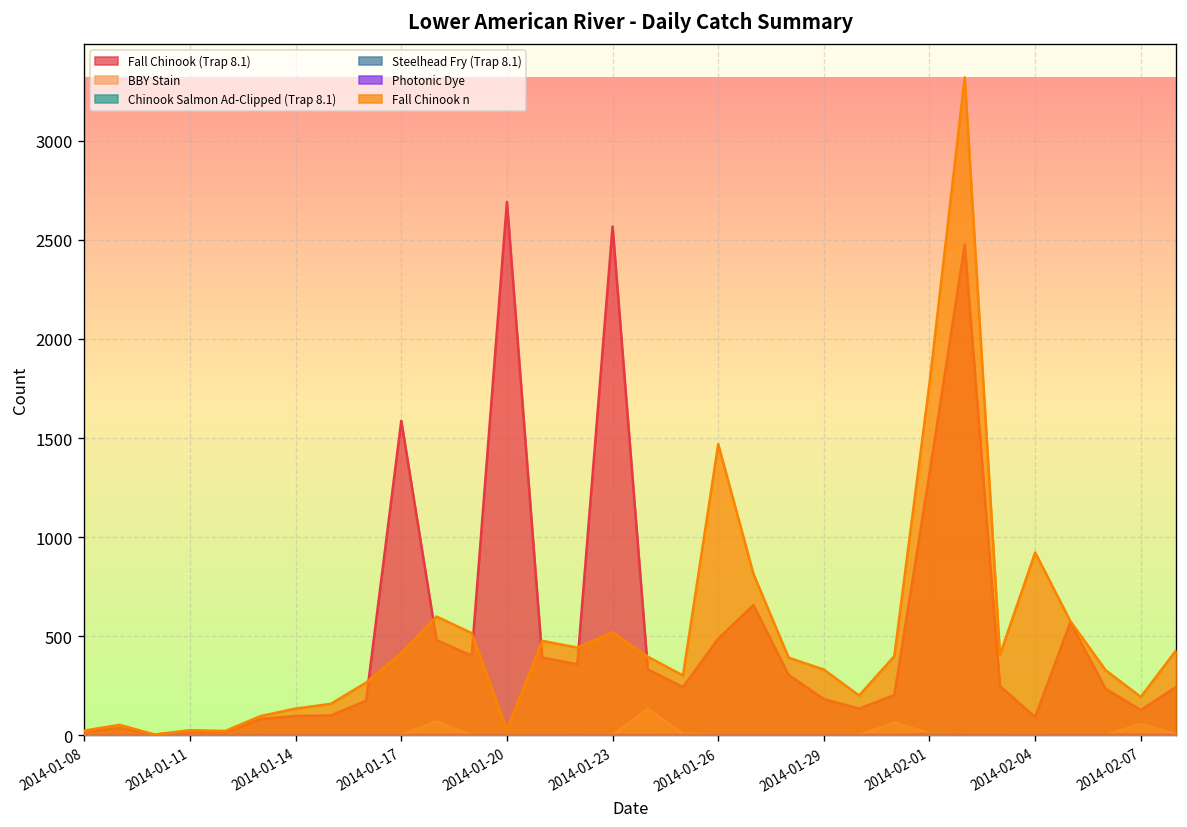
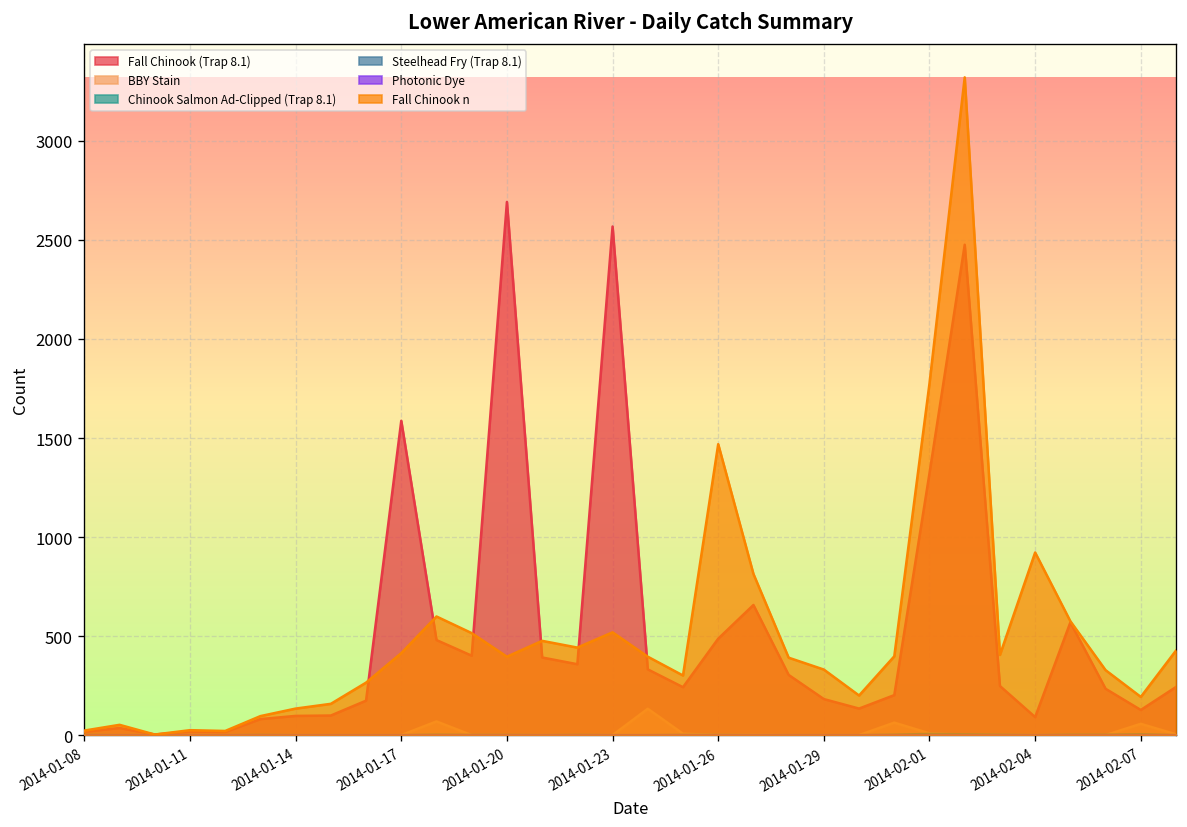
  {
    "Fall Chinook (Trap 8.1)": {
      "2014-01-14": 100,
      "2014-01-17": 1590,
      "2014-01-20": 2690,
      "2014-01-23": 2570,
      "2014-01-26": 490,
      "2014-01-29": 180,
      "2014-02-01": 1320,
      "2014-02-04": 90,
      "2014-02-07": 130
    },
    "BBY Stain": {
      "2014-02-07": 60
    },
    "Fall Chinook n": {
      "2014-01-14": 130,
      "2014-01-17": 410,
-     "2014-01-20": 30,
+     "2014-01-20": 400,
      "2014-01-23": 520,
      "2014-01-26": 1470,
      "2014-01-29": 330,
      "2014-02-01": 1780,
      "2014-02-04": 920,
      "2014-02-07": 190
    }
  }
